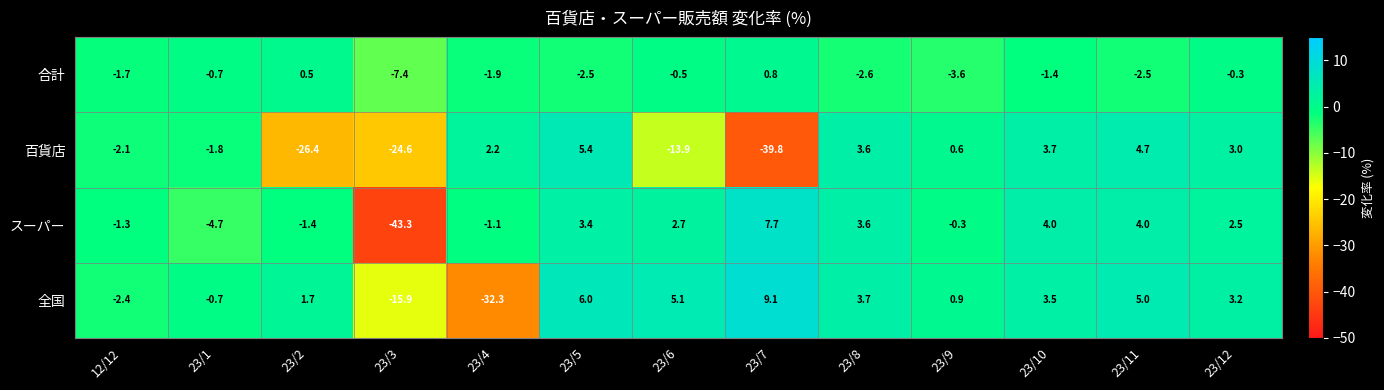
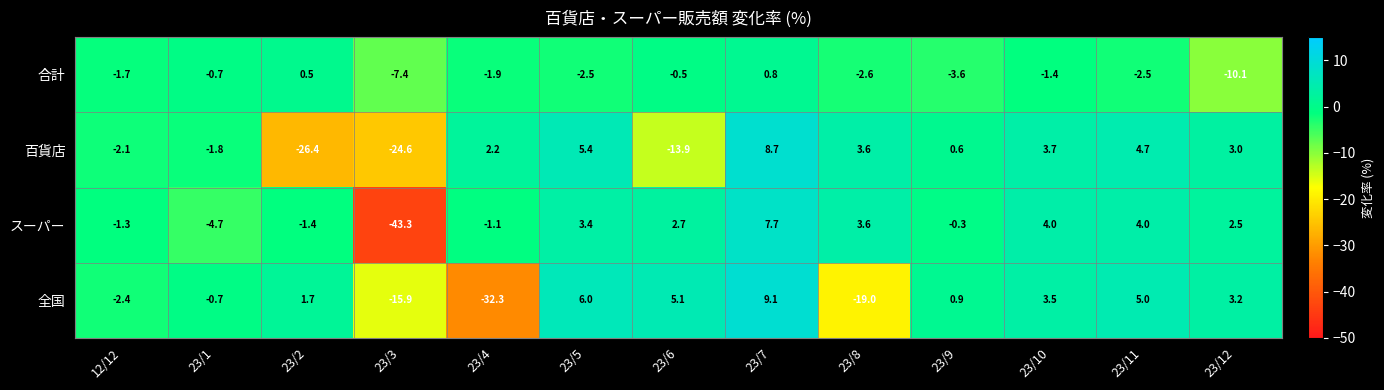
  {
    "合計": {
      "12/12": -1.7,
      "23/1": -0.7,
      "23/2": 0.5,
      "23/3": -7.4,
      "23/4": -1.9,
      "23/5": -2.5,
      "23/6": -0.5,
      "23/7": 0.8,
      "23/8": -2.6,
      "23/9": -3.6,
      "23/10": -1.4,
      "23/11": -2.5,
-     "23/12": -0.3
+     "23/12": -10.1
    },
    "百貨店": {
      "12/12": -2.1,
      "23/1": -1.8,
      "23/2": -26.4,
      "23/3": -24.6,
      "23/4": 2.2,
      "23/5": 5.4,
      "23/6": -13.9,
-     "23/7": -39.8,
+     "23/7": 8.7,
      "23/8": 3.6,
      "23/9": 0.6,
      "23/10": 3.7,
      "23/11": 4.7,
      "23/12": 3.0
    },
    "スーパー": {
      "12/12": -1.3,
      "23/1": -4.7,
      "23/2": -1.4,
      "23/3": -43.3,
      "23/4": -1.1,
      "23/5": 3.4,
      "23/6": 2.7,
      "23/7": 7.7,
      "23/8": 3.6,
      "23/9": -0.3,
      "23/10": 4.0,
      "23/11": 4.0,
      "23/12": 2.5
    },
    "全国": {
      "12/12": -2.4,
      "23/1": -0.7,
      "23/2": 1.7,
      "23/3": -15.9,
      "23/4": -32.3,
      "23/5": 6.0,
      "23/6": 5.1,
      "23/7": 9.1,
-     "23/8": 3.7,
+     "23/8": -19.0,
      "23/9": 0.9,
      "23/10": 3.5,
      "23/11": 5.0,
      "23/12": 3.2
    }
  }
